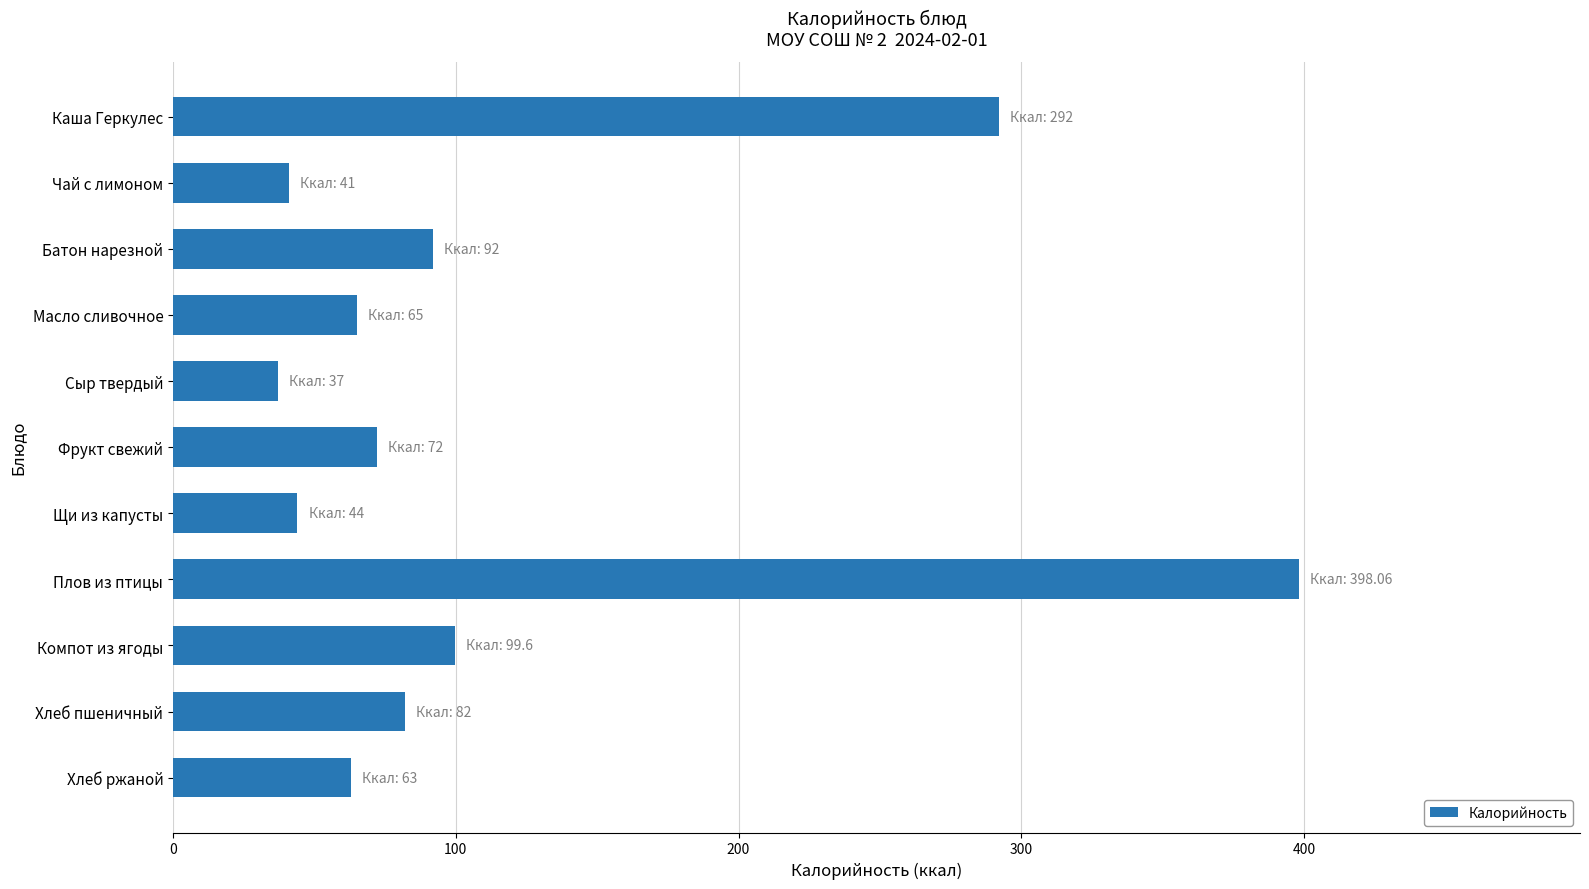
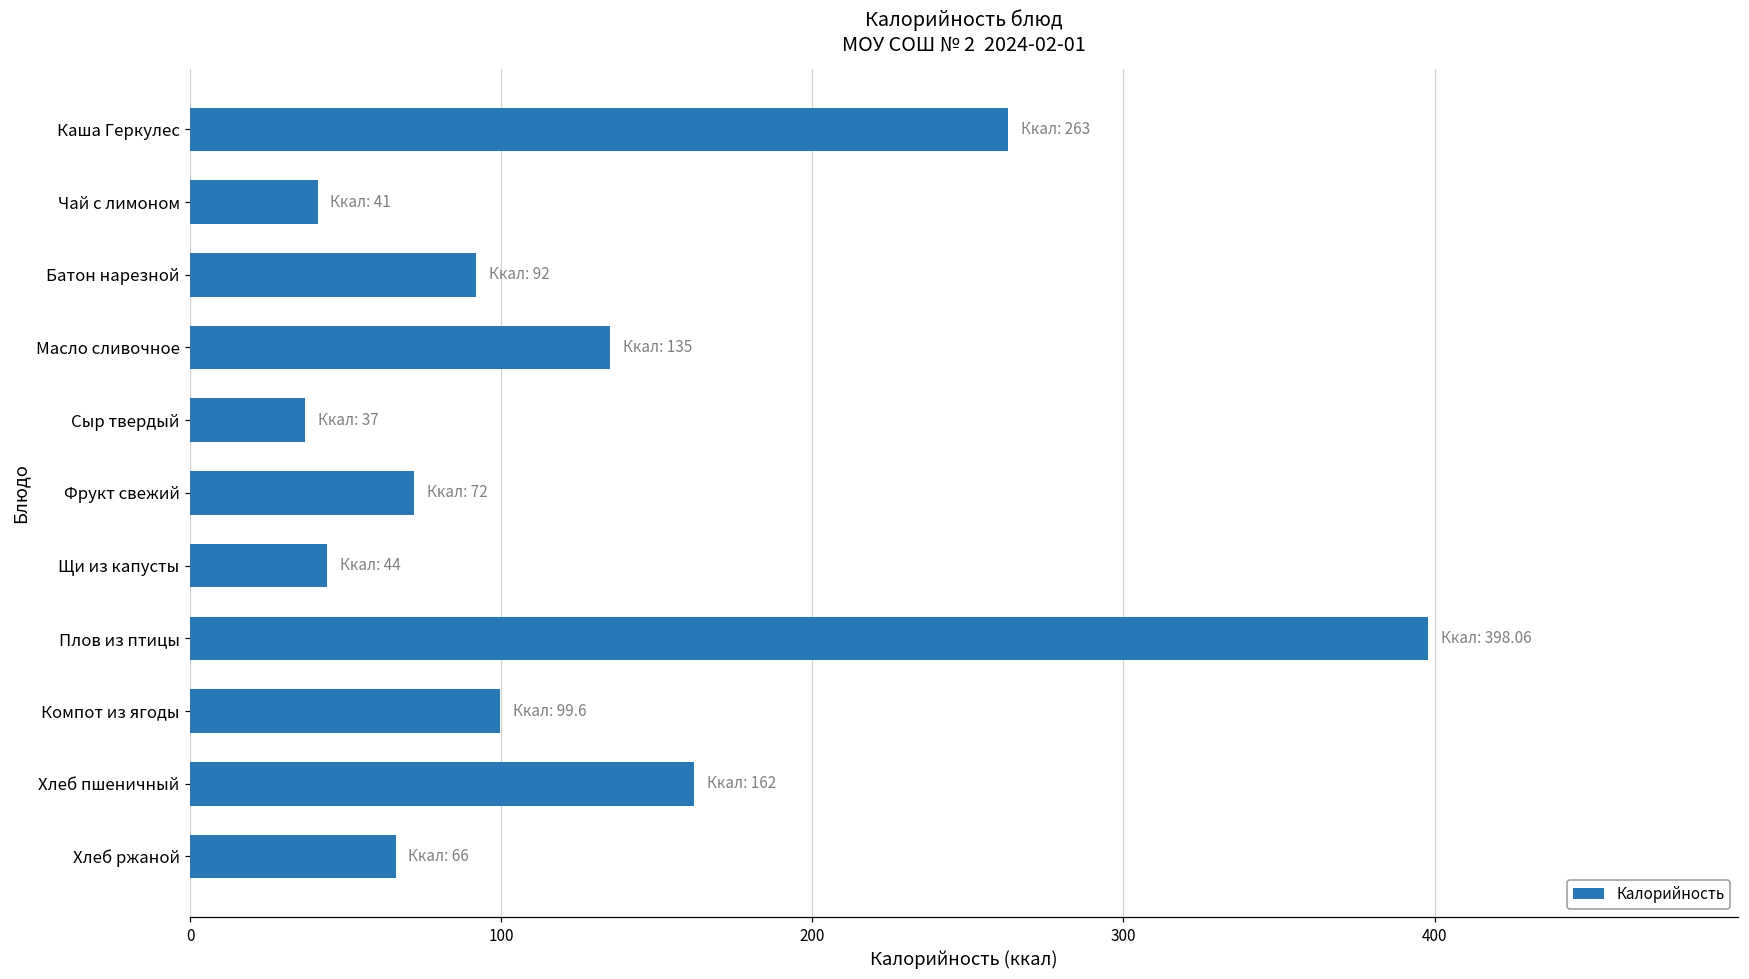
  {
-   "Каша Геркулес": 292,
+   "Каша Геркулес": 263,
    "Чай с лимоном": 41,
    "Батон нарезной": 92,
-   "Масло сливочное": 65,
+   "Масло сливочное": 135,
    "Сыр твердый": 37,
    "Фрукт свежий": 72,
    "Щи из капусты": 44,
    "Плов из птицы": 398.06,
    "Компот из ягоды": 99.6,
-   "Хлеб пшеничный": 82,
-   "Хлеб ржаной": 63
+   "Хлеб пшеничный": 162,
+   "Хлеб ржаной": 66
  }
